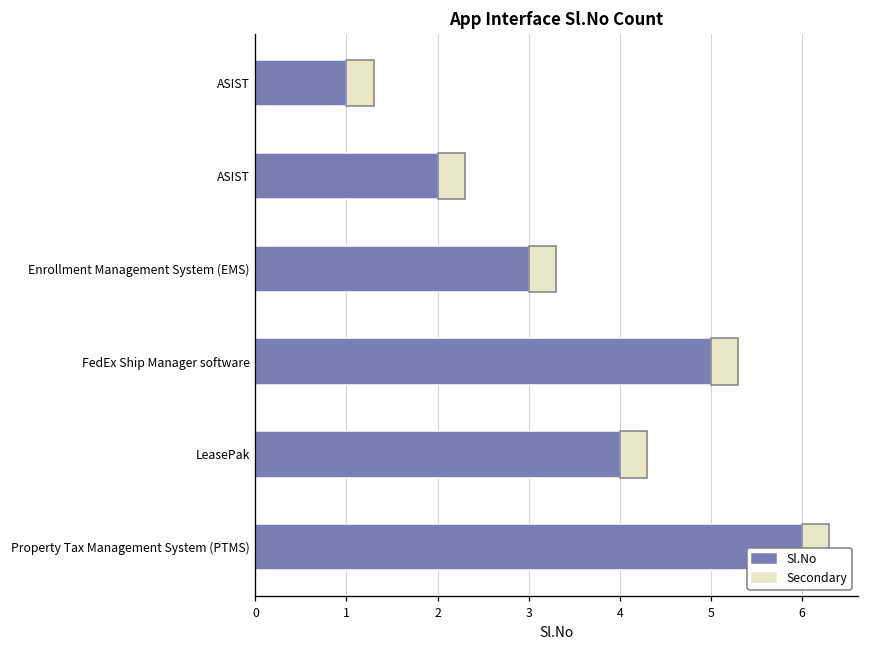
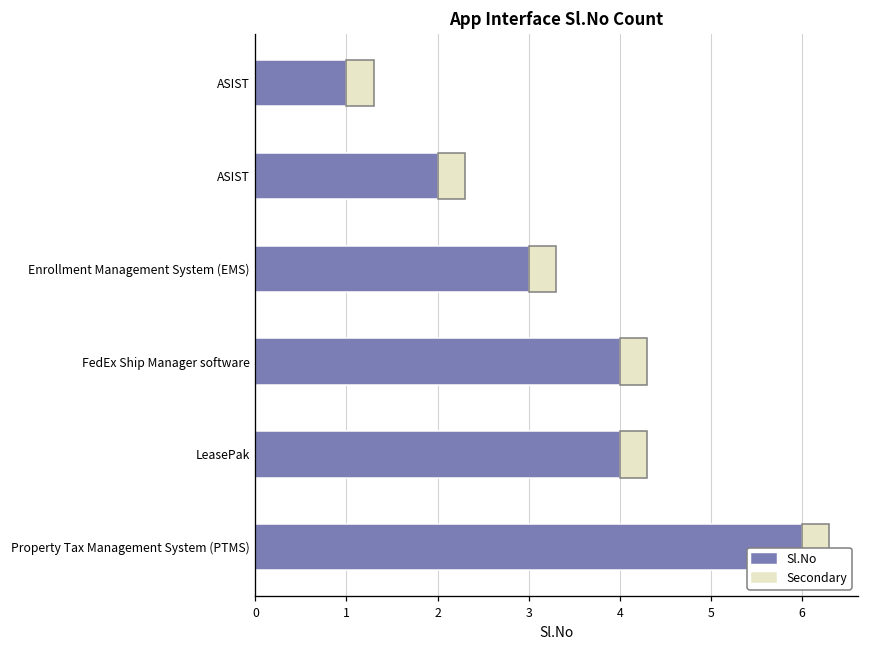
  {
    "Sl.No": {
      "Enrollment Management System (EMS)": 3,
-     "FedEx Ship Manager software": 5,
+     "FedEx Ship Manager software": 4,
      "LeasePak": 4,
      "Property Tax Management System (PTMS)": 6
    },
    "Secondary": {
      "Enrollment Management System (EMS)": 0.3,
      "FedEx Ship Manager software": 0.3,
      "LeasePak": 0.3,
      "Property Tax Management System (PTMS)": 0.3
    }
  }
